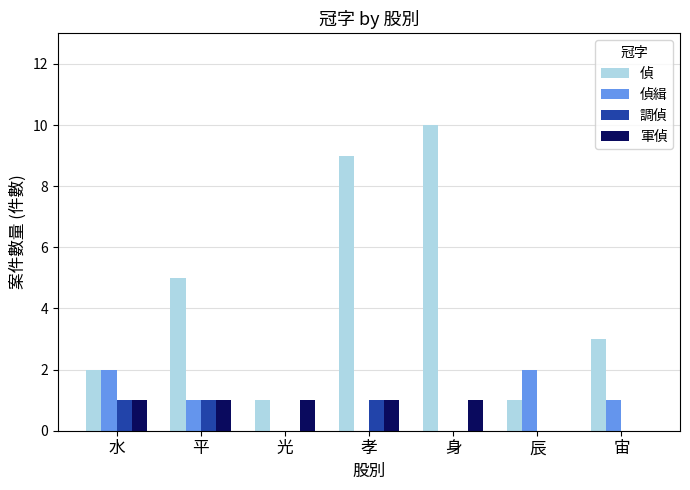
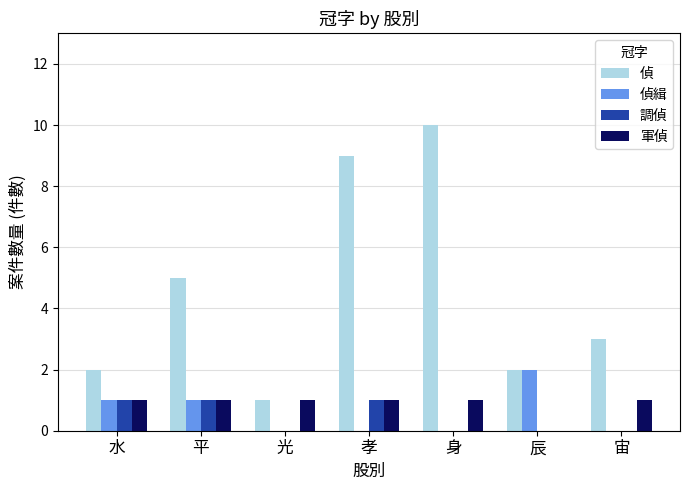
  {
    "偵": {
      "水": 2,
      "平": 5,
      "光": 1,
      "孝": 9,
      "身": 10,
-     "辰": 1,
+     "辰": 2,
      "宙": 3
    },
    "偵緝": {
-     "水": 2,
+     "水": 1,
      "平": 1,
      "光": 0,
      "孝": 0,
      "身": 0,
      "辰": 2,
-     "宙": 1
+     "宙": 0
    },
    "調偵": {
      "水": 1,
      "平": 1,
      "光": 0,
      "孝": 1,
      "身": 0,
      "辰": 0,
      "宙": 0
    },
    "軍偵": {
      "水": 1,
      "平": 1,
      "光": 1,
      "孝": 1,
      "身": 1,
      "辰": 0,
-     "宙": 0
+     "宙": 1
    }
  }
